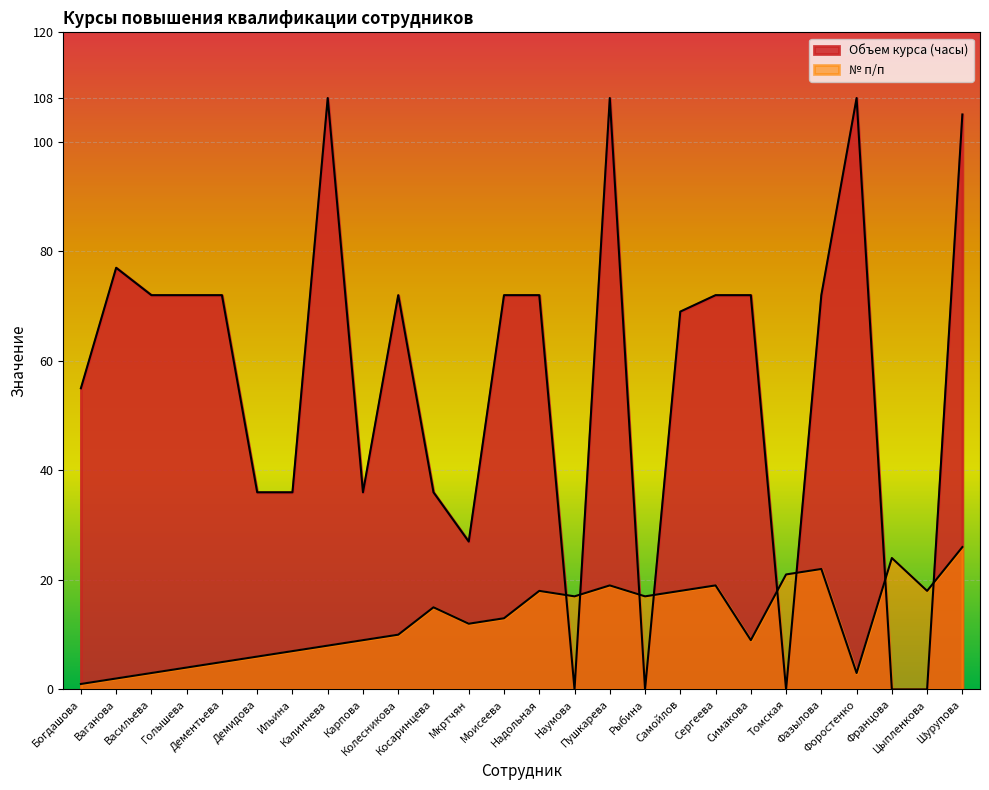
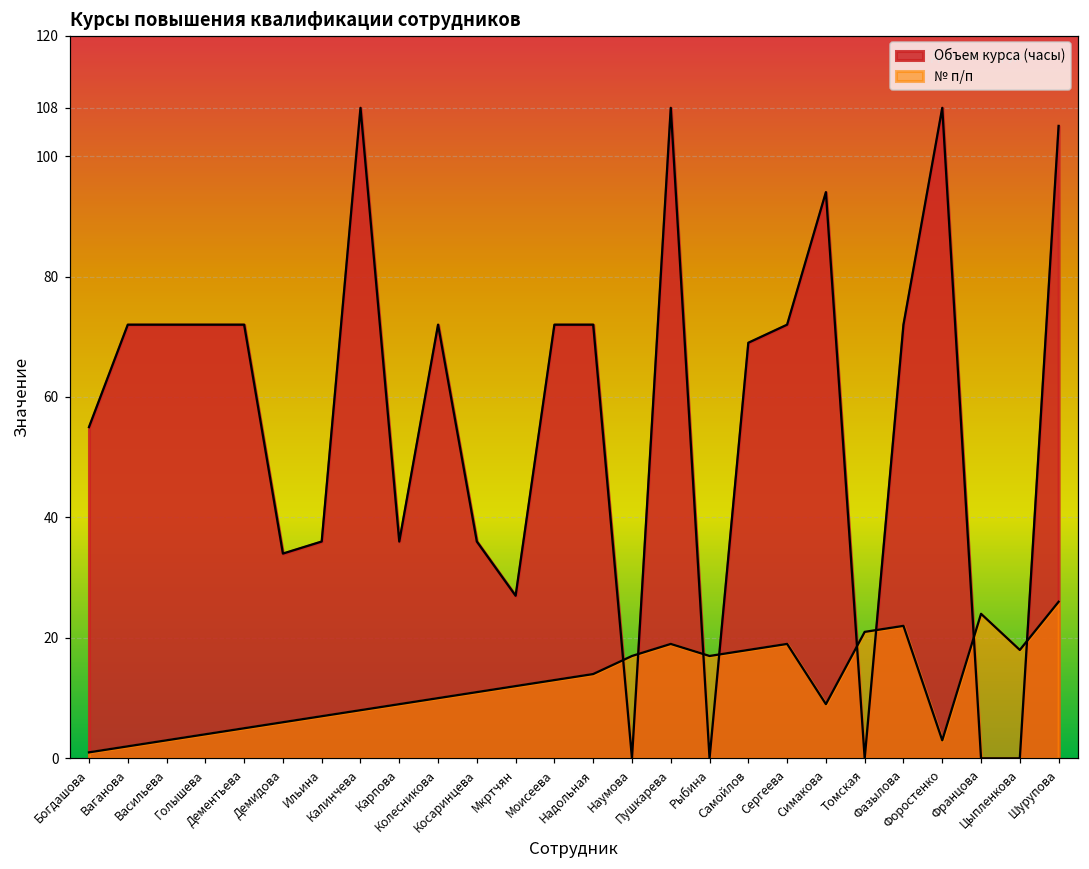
  {
    "Объем курса (часы)": {
      "Богдашова": 55,
-     "Ваганова": 77,
+     "Ваганова": 72,
      "Васильева": 72,
      "Голышева": 72,
      "Дементьева": 72,
-     "Демидова": 36,
+     "Демидова": 34,
      "Ильина": 36,
      "Калинчева": 108,
      "Карпова": 36,
      "Колесникова": 72,
      "Косаринцева": 36,
      "Мкртчян": 27,
      "Моисеева": 72,
      "Надольная": 72,
      "Наумова": 0,
      "Пушкарева": 108,
      "Рыбина": 0,
      "Самойлов": 69,
      "Сергеева": 72,
-     "Симакова": 72,
+     "Симакова": 94,
      "Томская": 0,
      "Фазылова": 72,
      "Форостенко": 108,
      "Францова": 0,
      "Цыпленкова": 0,
      "Шурупова": 105
    },
    "№ п/п": {
      "Богдашова": 1,
      "Ваганова": 2,
      "Васильева": 3,
      "Голышева": 4,
      "Дементьева": 5,
      "Демидова": 6,
      "Ильина": 7,
      "Калинчева": 8,
      "Карпова": 9,
      "Колесникова": 10,
-     "Косаринцева": 15,
+     "Косаринцева": 11,
      "Мкртчян": 12,
      "Моисеева": 13,
-     "Надольная": 18,
+     "Надольная": 14,
      "Наумова": 17,
      "Пушкарева": 19,
      "Рыбина": 17,
      "Самойлов": 18,
      "Сергеева": 19,
      "Симакова": 9,
      "Томская": 21,
      "Фазылова": 22,
      "Форостенко": 3,
      "Францова": 24,
      "Цыпленкова": 18,
      "Шурупова": 26
    }
  }
